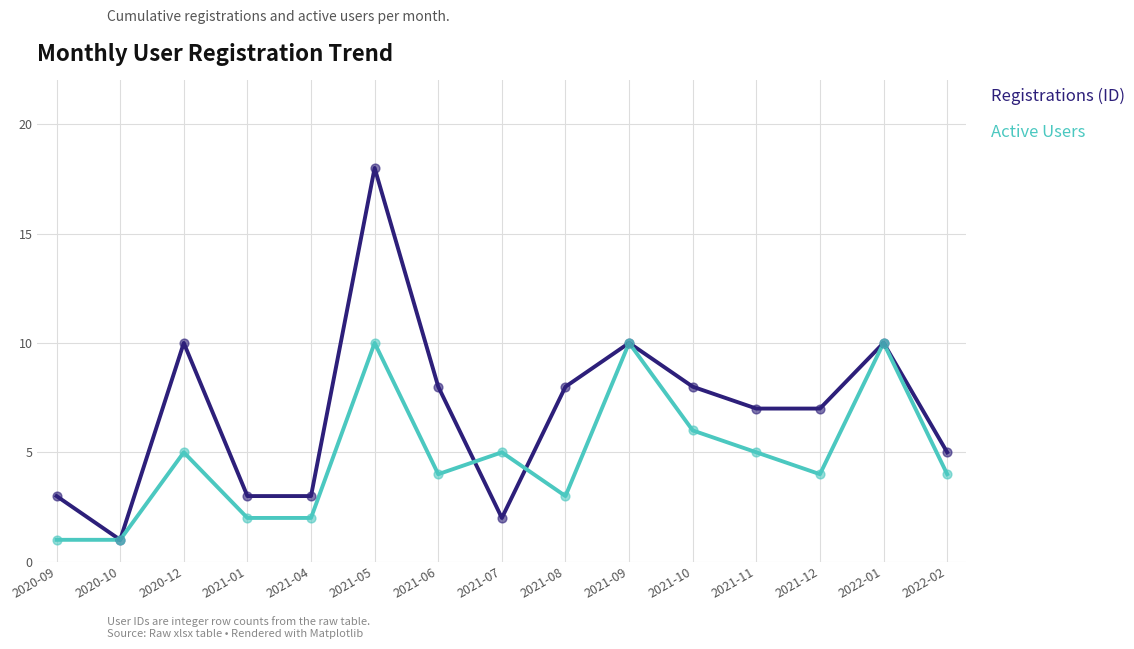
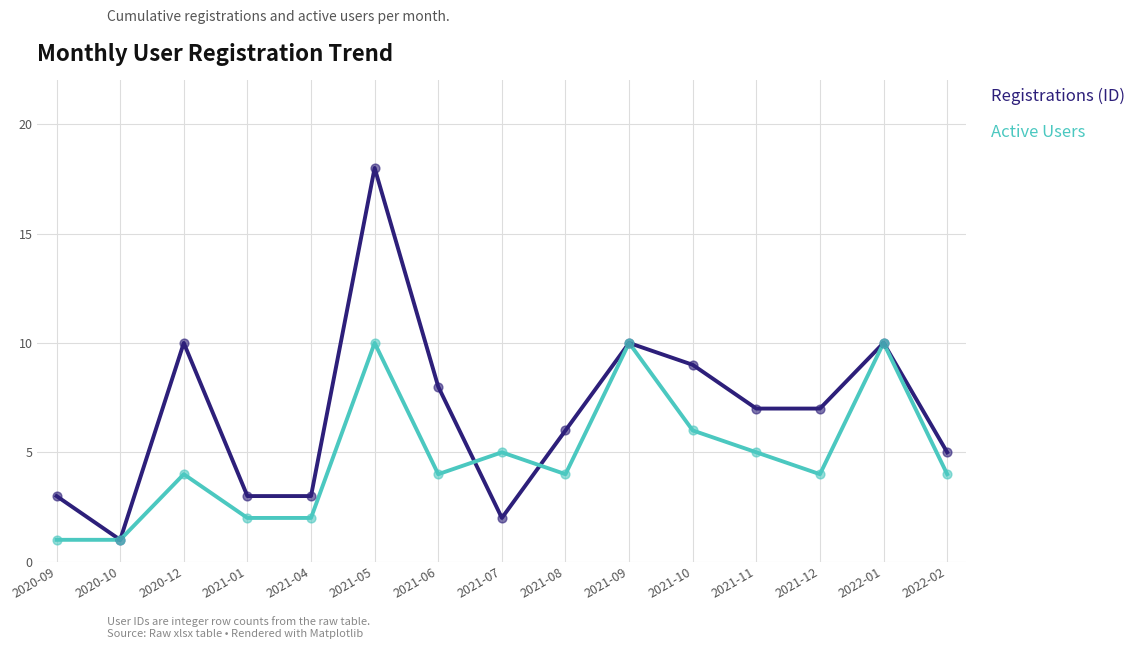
  {
    "Registrations (ID)": {
      "2020-09": 3,
      "2020-12": 10,
      "2021-01": 3,
      "2021-04": 3,
      "2021-05": 18,
      "2021-06": 8,
      "2021-07": 2,
-     "2021-08": 8,
-     "2021-10": 8,
+     "2021-08": 6,
+     "2021-10": 9,
      "2021-11": 7,
      "2021-12": 7,
      "2022-02": 5
    },
    "Active Users": {
      "2020-09": 1,
-     "2020-12": 5,
+     "2020-12": 4,
      "2021-01": 2,
      "2021-04": 2,
      "2021-05": 10,
      "2021-06": 4,
      "2021-07": 5,
-     "2021-08": 3,
+     "2021-08": 4,
      "2021-10": 6,
      "2021-11": 5,
      "2021-12": 4,
      "2022-02": 4
    }
  }
